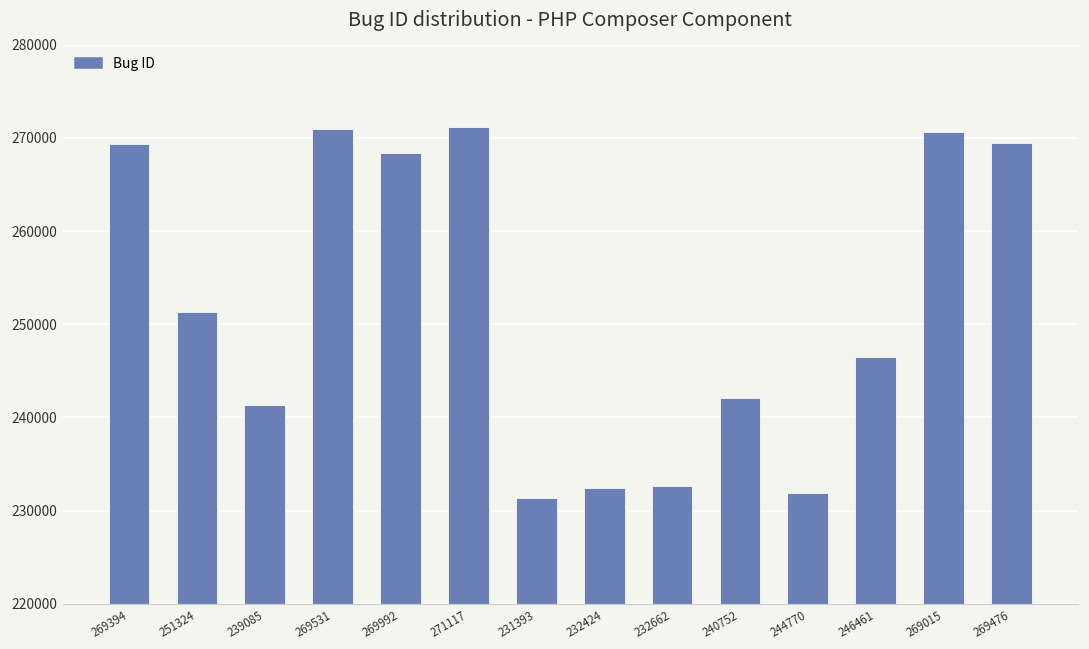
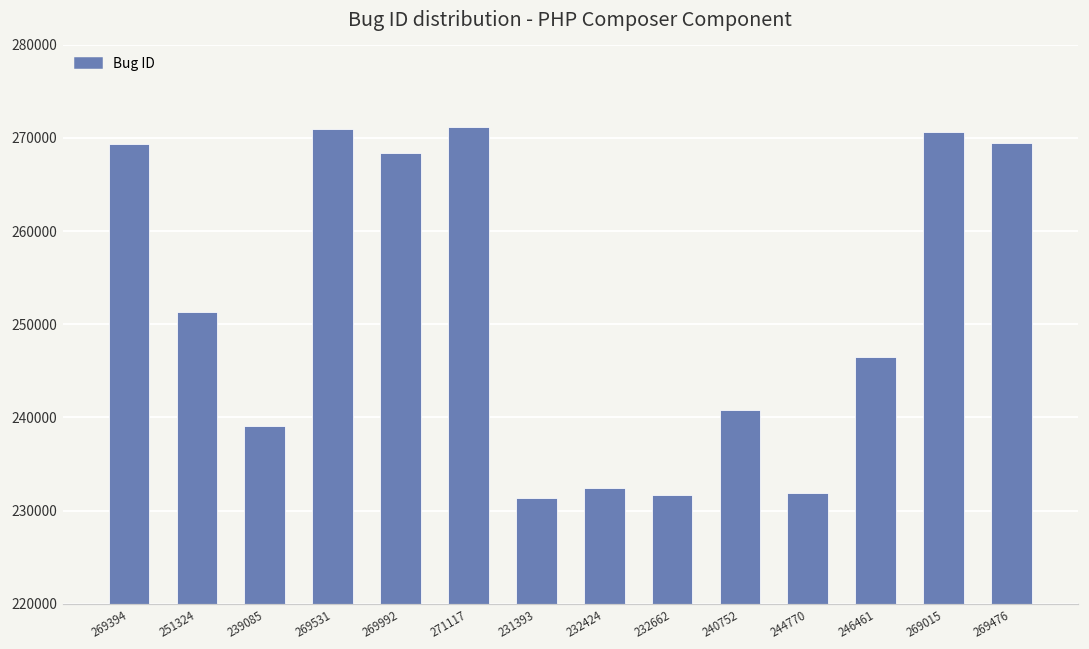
  {
    "269394": 269000,
    "251324": 251000,
-   "239085": 241000,
+   "239085": 239000,
    "269531": 271000,
    "269992": 268000,
    "271117": 271000,
    "231393": 231000,
    "232424": 232000,
-   "232662": 233000,
-   "240752": 242000,
+   "232662": 232000,
+   "240752": 241000,
    "244770": 232000,
    "246461": 246000,
    "269015": 271000,
    "269476": 269000
  }
